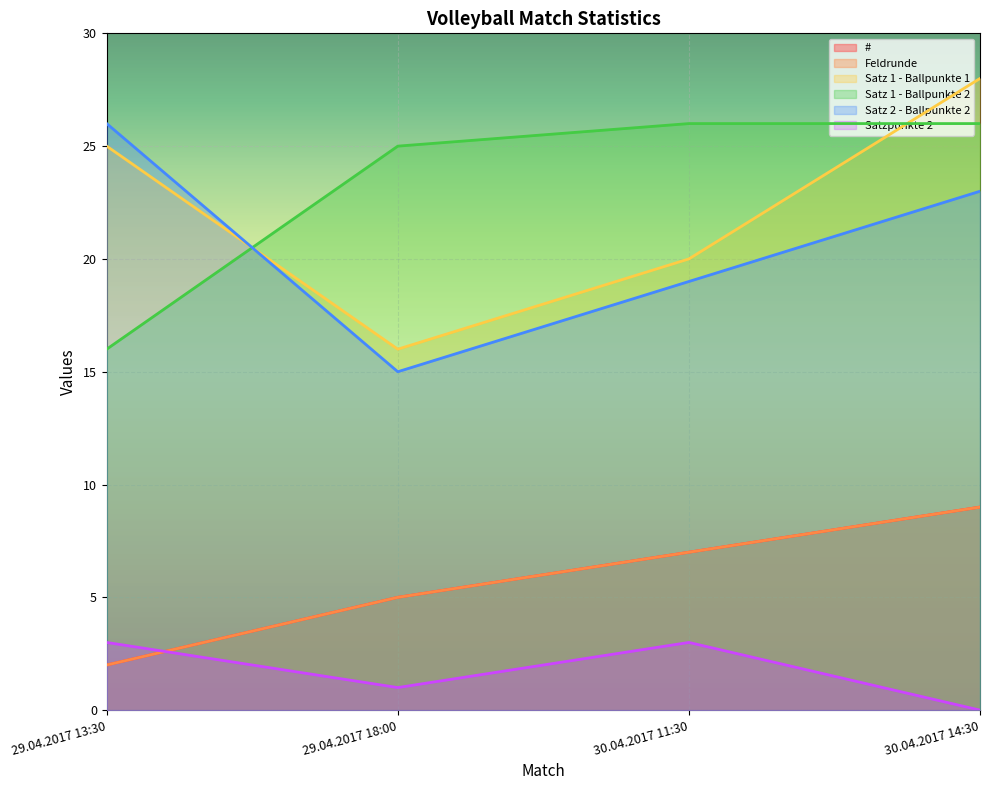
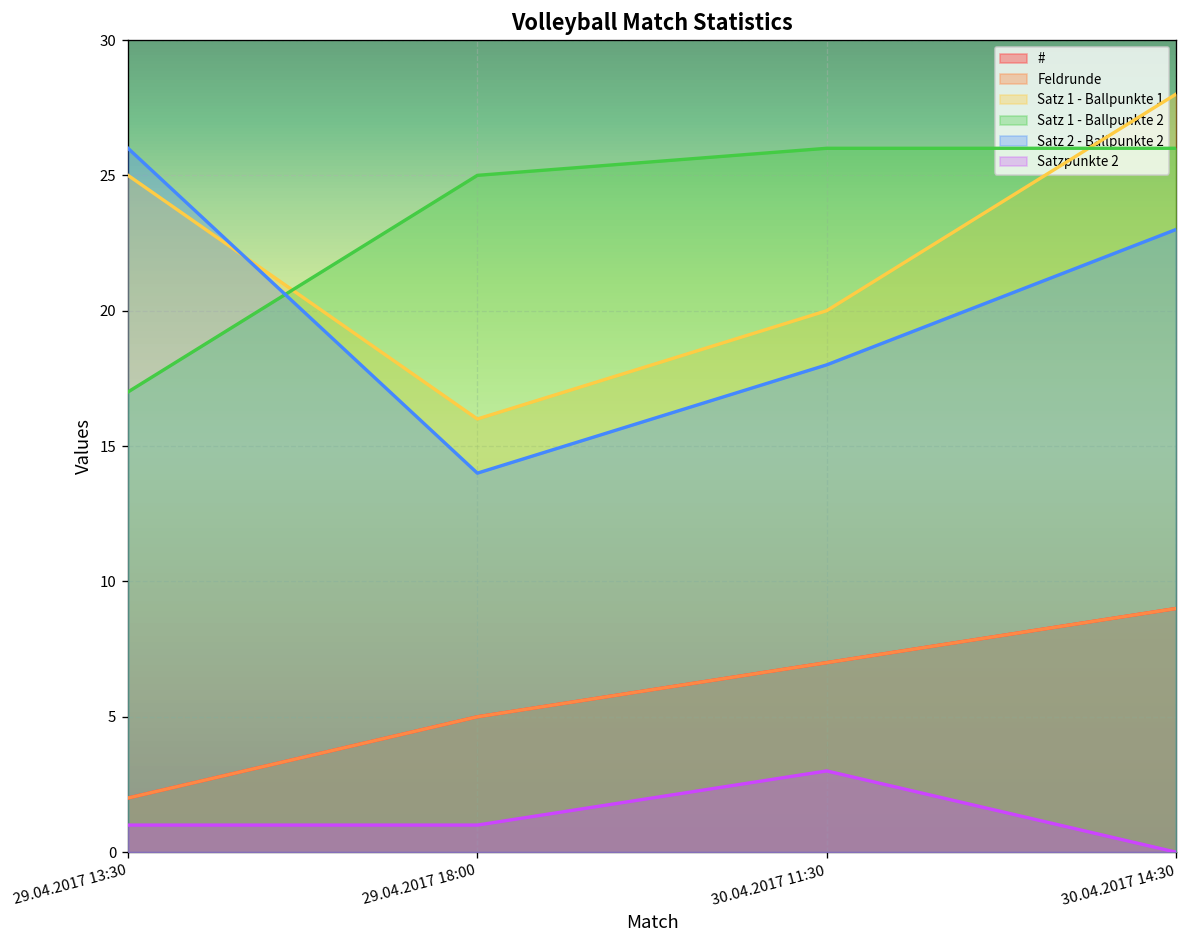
  {
    "Satz 1 - Ballpunkte 2": {
-     "29.04.2017 13:30": 16,
+     "29.04.2017 13:30": 17,
      "29.04.2017 18:00": 25,
      "30.04.2017 11:30": 26,
      "30.04.2017 14:30": 26
    },
    "Satz 2 - Ballpunkte 2": {
      "29.04.2017 13:30": 26,
-     "29.04.2017 18:00": 15,
-     "30.04.2017 11:30": 19,
+     "29.04.2017 18:00": 14,
+     "30.04.2017 11:30": 18,
      "30.04.2017 14:30": 23
    },
    "Satzpunkte 2": {
-     "29.04.2017 13:30": 3,
+     "29.04.2017 13:30": 1,
      "29.04.2017 18:00": 1,
      "30.04.2017 11:30": 3,
      "30.04.2017 14:30": 0
    }
  }
